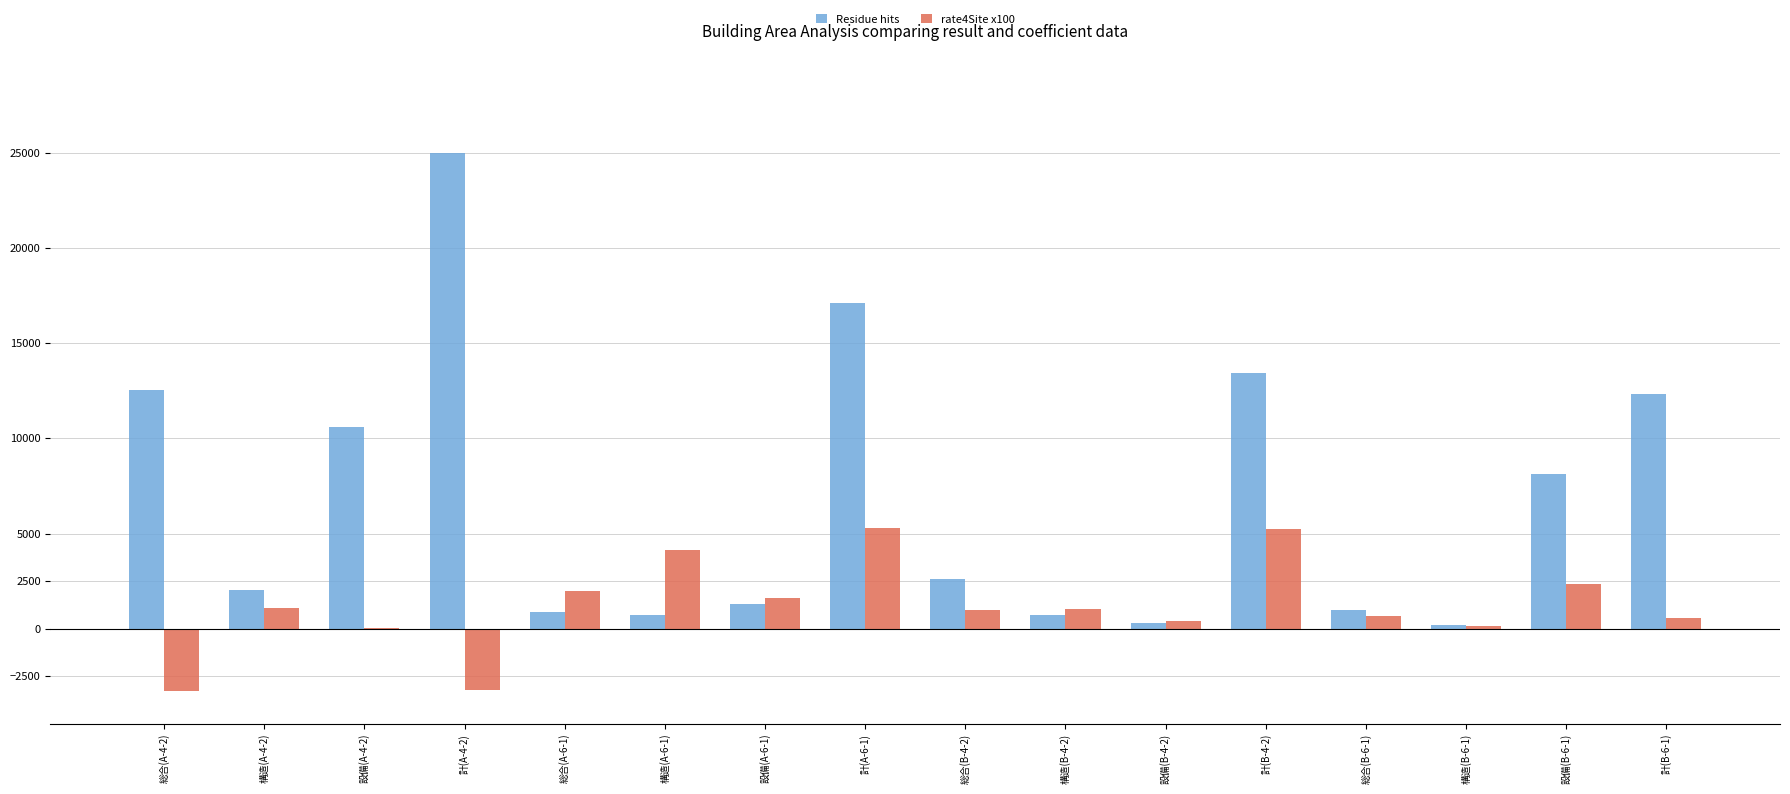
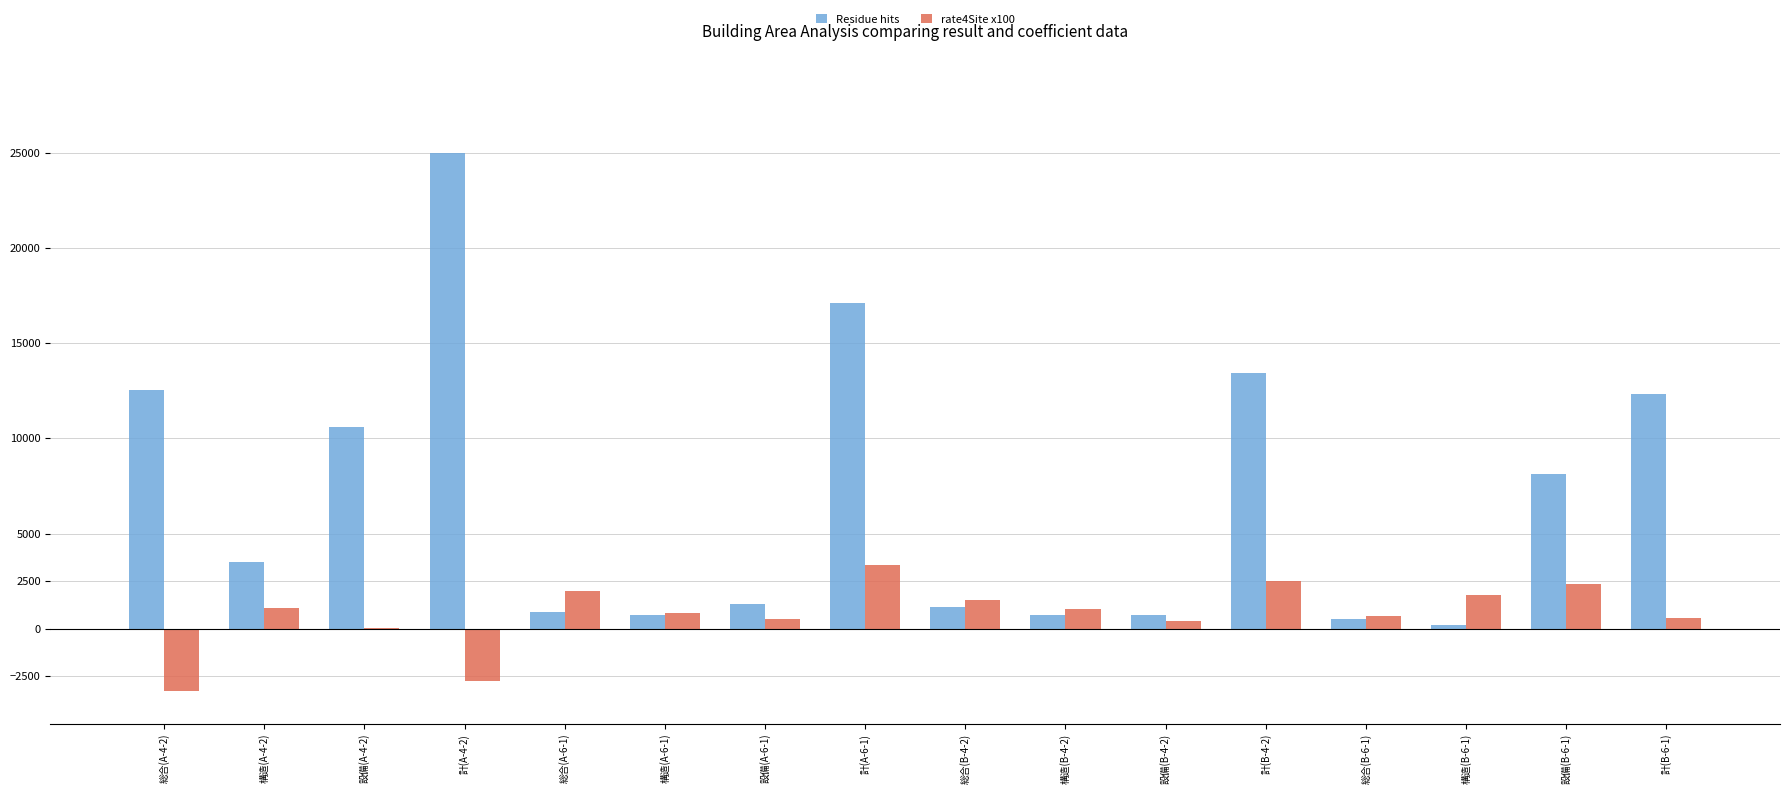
  {
    "Residue hits": {
      "総合(A-4-2)": 12500,
-     "構造(A-4-2)": 2000,
+     "構造(A-4-2)": 3500,
      "設備(A-4-2)": 10600,
      "計(A-4-2)": 25000,
      "総合(A-6-1)": 900,
      "構造(A-6-1)": 800,
      "設備(A-6-1)": 1300,
      "計(A-6-1)": 17100,
-     "総合(B-4-2)": 2600,
+     "総合(B-4-2)": 1200,
      "構造(B-4-2)": 700,
-     "設備(B-4-2)": 300,
+     "設備(B-4-2)": 700,
      "計(B-4-2)": 13400,
-     "総合(B-6-1)": 1000,
+     "総合(B-6-1)": 500,
      "構造(B-6-1)": 200,
      "設備(B-6-1)": 8100,
      "計(B-6-1)": 12300
    },
    "rate4Site x100": {
      "総合(A-4-2)": -3300,
      "構造(A-4-2)": 1100,
-     "計(A-4-2)": -3200,
+     "計(A-4-2)": -2700,
      "総合(A-6-1)": 2000,
-     "構造(A-6-1)": 4100,
-     "設備(A-6-1)": 1600,
-     "計(A-6-1)": 5300,
-     "総合(B-4-2)": 1000,
+     "構造(A-6-1)": 800,
+     "設備(A-6-1)": 500,
+     "計(A-6-1)": 3400,
+     "総合(B-4-2)": 1500,
      "構造(B-4-2)": 1000,
      "設備(B-4-2)": 400,
-     "計(B-4-2)": 5200,
+     "計(B-4-2)": 2500,
      "総合(B-6-1)": 700,
-     "構造(B-6-1)": 200,
+     "構造(B-6-1)": 1800,
      "設備(B-6-1)": 2400,
      "計(B-6-1)": 600
    }
  }
